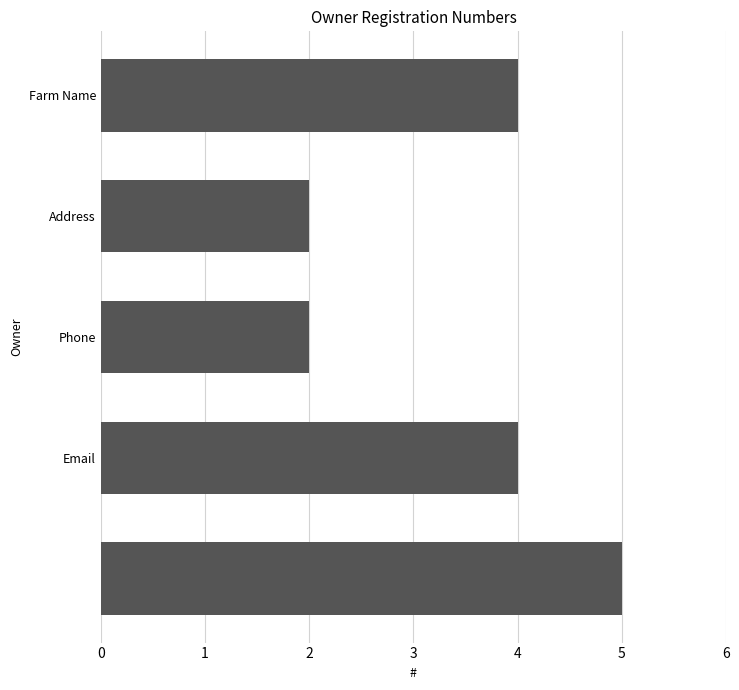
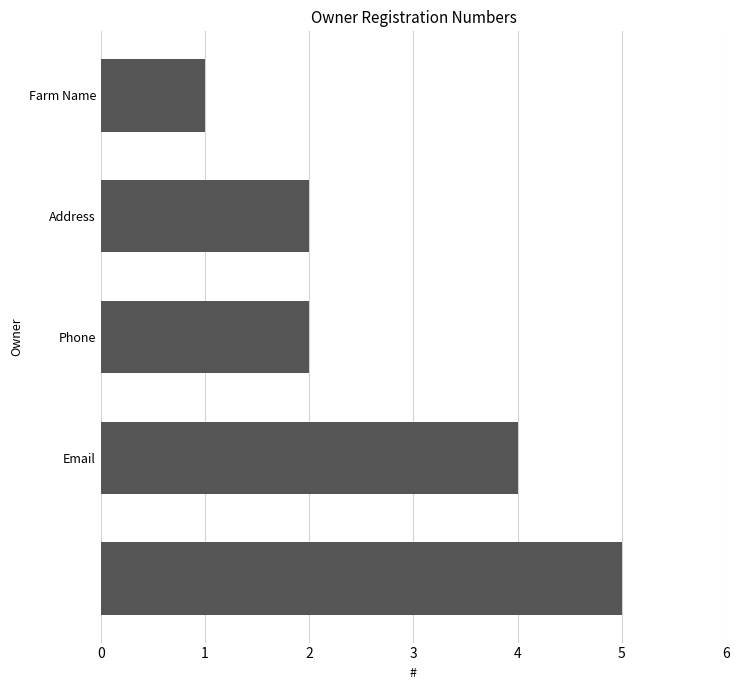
  {
-   "Farm Name": 4,
+   "Farm Name": 1,
    "Address": 2,
    "Phone": 2,
    "Email": 4
  }
